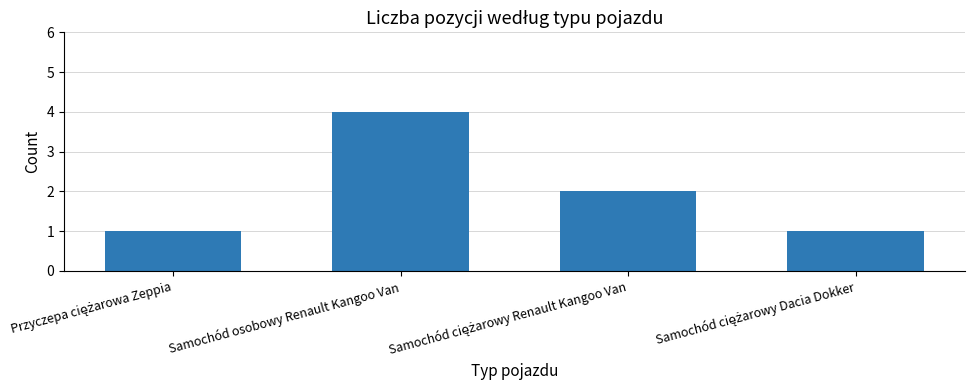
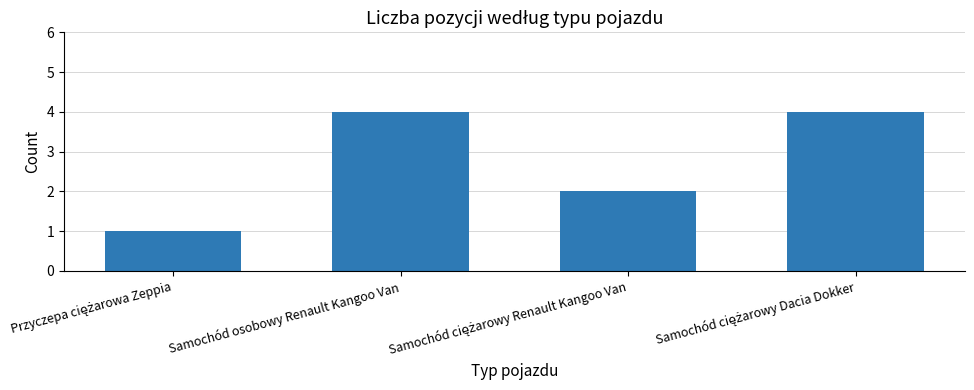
  {
    "Przyczepa ciężarowa Zeppia": 1,
    "Samochód osobowy Renault Kangoo Van": 4,
    "Samochód ciężarowy Renault Kangoo Van": 2,
-   "Samochód ciężarowy Dacia Dokker": 1
+   "Samochód ciężarowy Dacia Dokker": 4
  }
